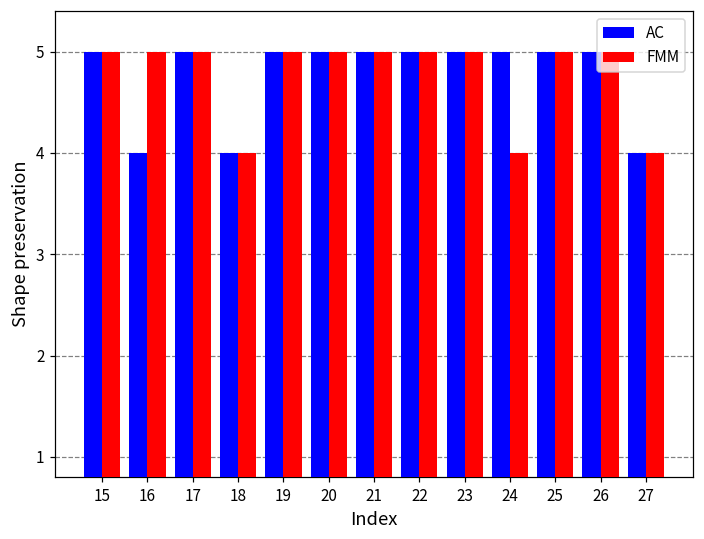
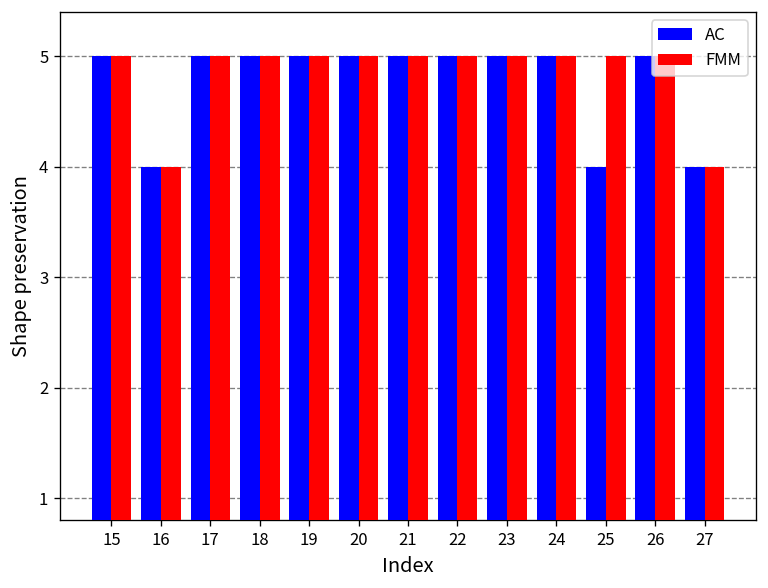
  {
    "AC": {
      "15": 5,
      "16": 4,
      "17": 5,
-     "18": 4,
+     "18": 5,
      "19": 5,
      "20": 5,
      "21": 5,
      "22": 5,
      "23": 5,
      "24": 5,
-     "25": 5,
+     "25": 4,
      "26": 5,
      "27": 4
    },
    "FMM": {
      "15": 5,
-     "16": 5,
+     "16": 4,
      "17": 5,
-     "18": 4,
+     "18": 5,
      "19": 5,
      "20": 5,
      "21": 5,
      "22": 5,
      "23": 5,
-     "24": 4,
+     "24": 5,
      "25": 5,
      "27": 4
    }
  }
